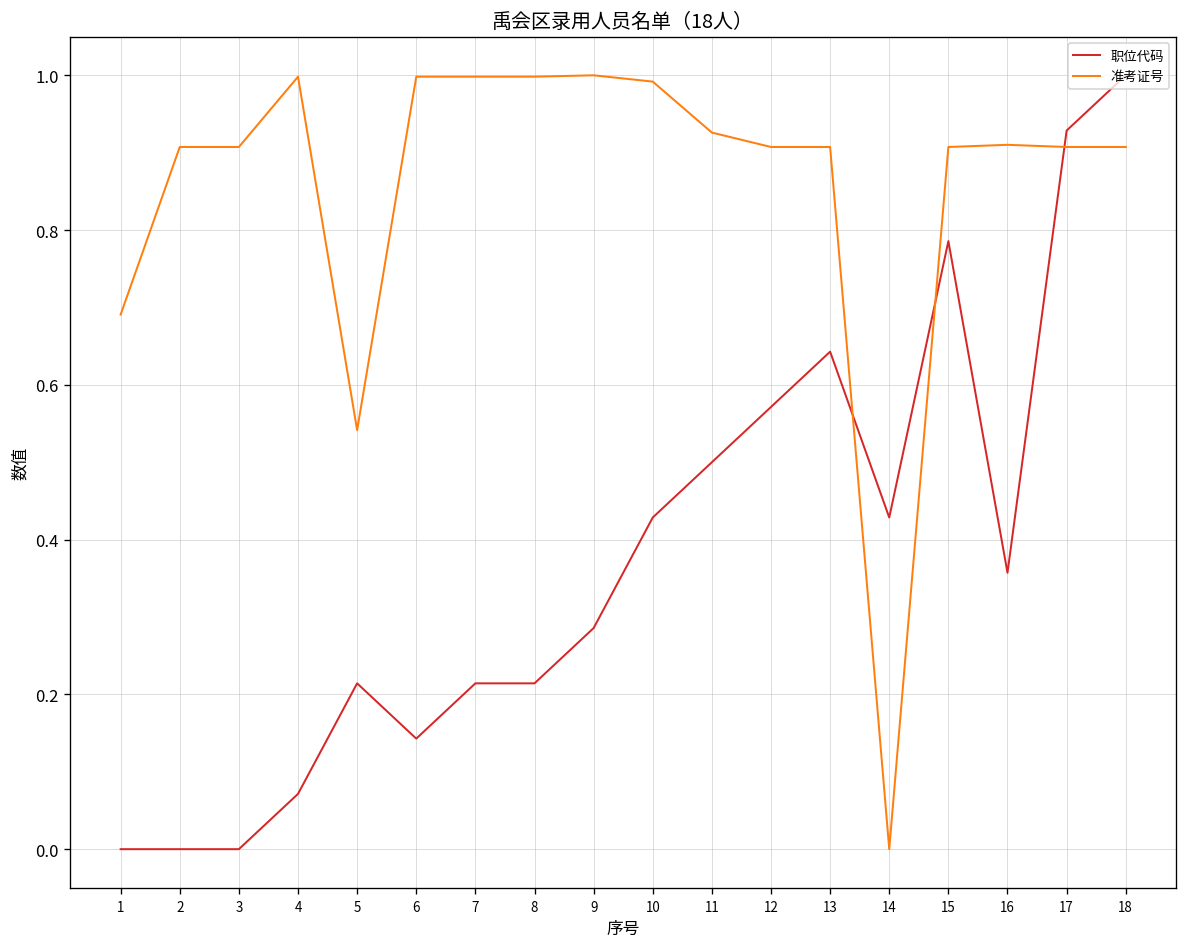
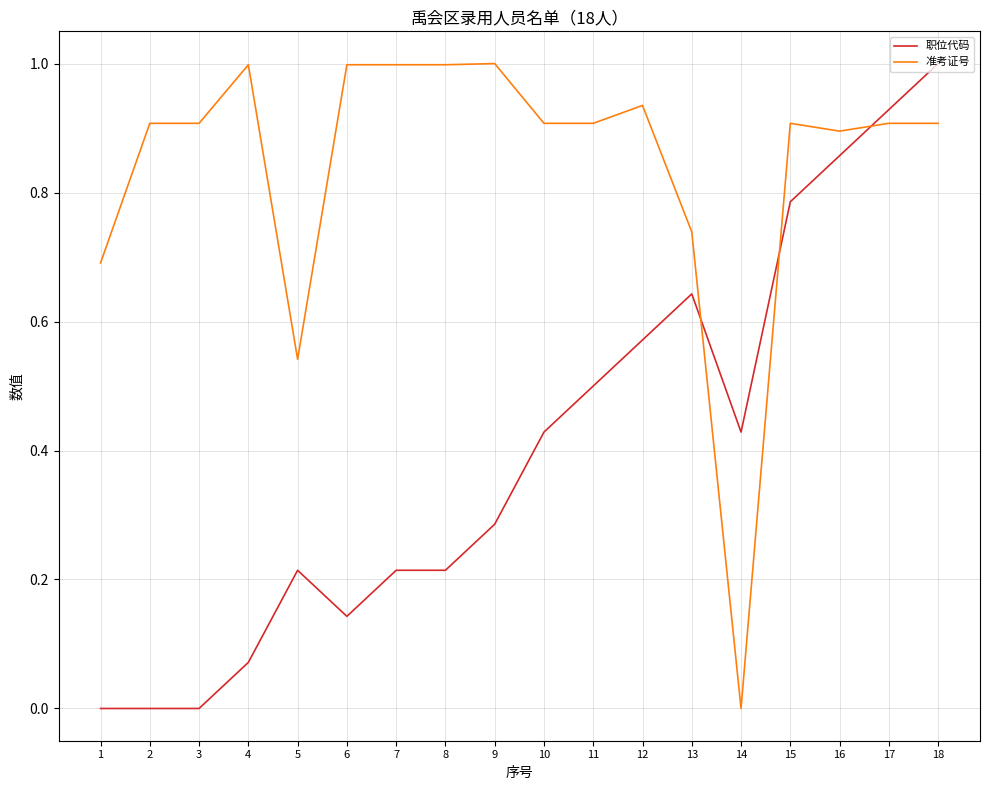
  {
    "职位代码": {
      "1": 0.00,
      "2": 0.00,
      "3": 0.00,
      "4": 0.07,
      "5": 0.21,
      "6": 0.14,
      "7": 0.21,
      "8": 0.21,
      "9": 0.29,
      "10": 0.43,
      "11": 0.50,
      "12": 0.57,
      "13": 0.64,
      "14": 0.43,
      "15": 0.79,
-     "16": 0.36,
+     "16": 0.86,
      "17": 0.93
    },
    "准考证号": {
      "1": 0.69,
      "2": 0.91,
      "3": 0.91,
      "4": 1.00,
      "5": 0.54,
      "6": 1.00,
      "7": 1.00,
      "8": 1.00,
      "9": 1.00,
-     "10": 0.99,
-     "11": 0.93,
-     "12": 0.91,
-     "13": 0.91,
+     "10": 0.91,
+     "11": 0.91,
+     "12": 0.94,
+     "13": 0.74,
      "14": 0.00,
      "15": 0.91,
-     "16": 0.91,
+     "16": 0.90,
      "17": 0.91,
      "18": 0.91
    }
  }
